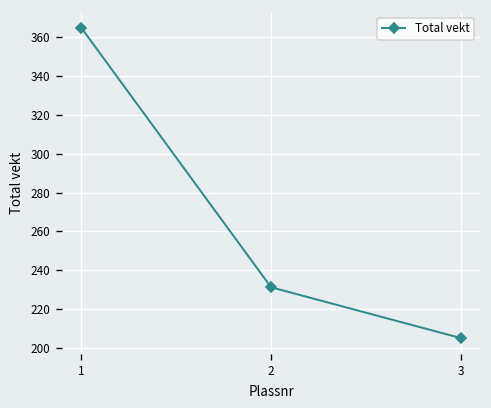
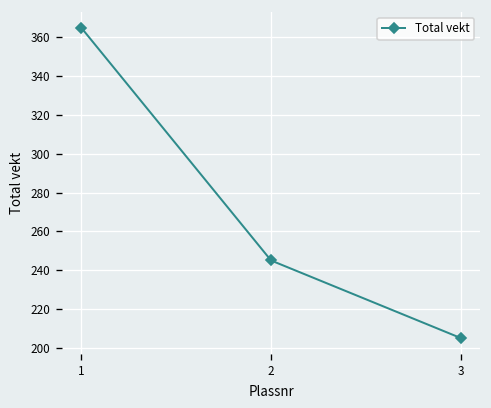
  {
    "1": 365,
-   "2": 231,
+   "2": 245,
    "3": 205
  }
